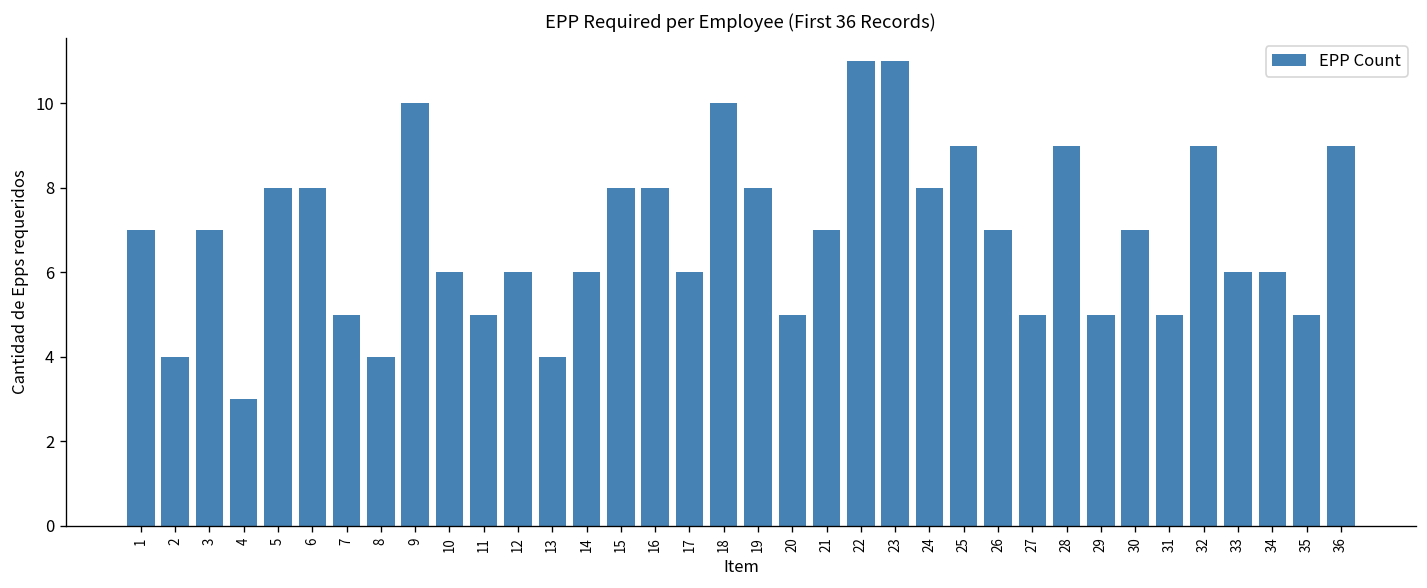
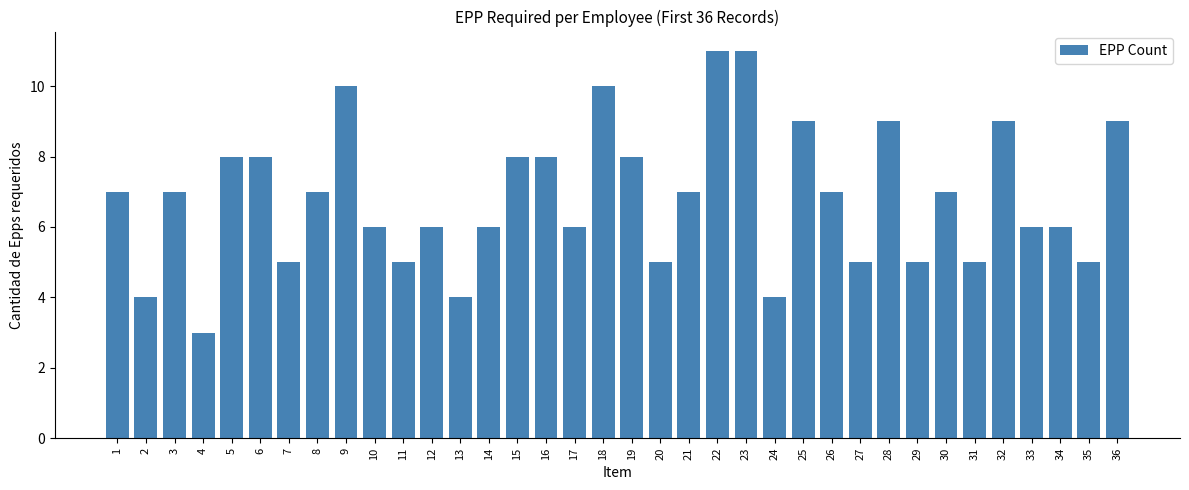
  {
    "1": 7,
    "2": 4,
    "3": 7,
    "4": 3,
    "5": 8,
    "6": 8,
    "7": 5,
-   "8": 4,
+   "8": 7,
    "9": 10,
    "10": 6,
    "11": 5,
    "12": 6,
    "13": 4,
    "14": 6,
    "15": 8,
    "16": 8,
    "17": 6,
    "18": 10,
    "19": 8,
    "20": 5,
    "21": 7,
    "22": 11,
    "23": 11,
-   "24": 8,
+   "24": 4,
    "25": 9,
    "26": 7,
    "27": 5,
    "28": 9,
    "29": 5,
    "30": 7,
    "31": 5,
    "32": 9,
    "33": 6,
    "34": 6,
    "35": 5,
    "36": 9
  }
